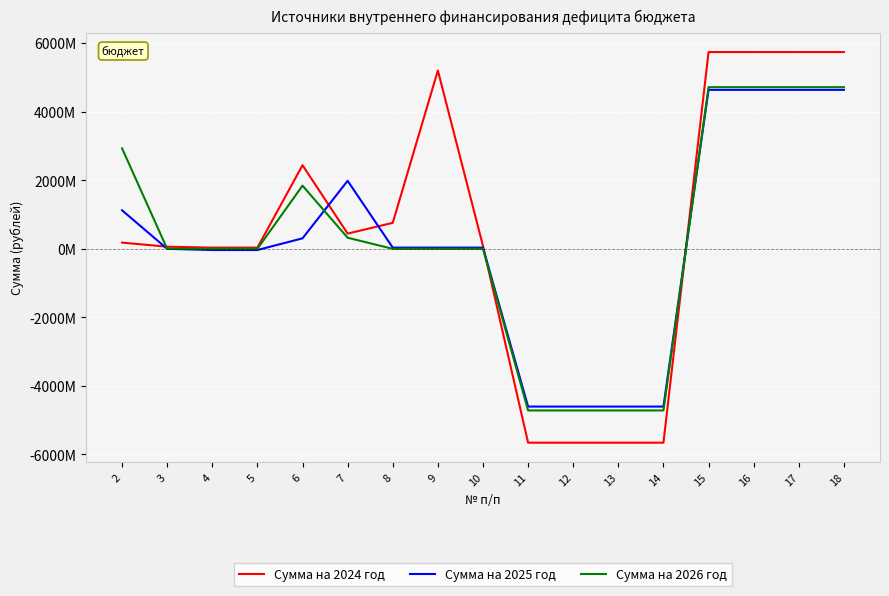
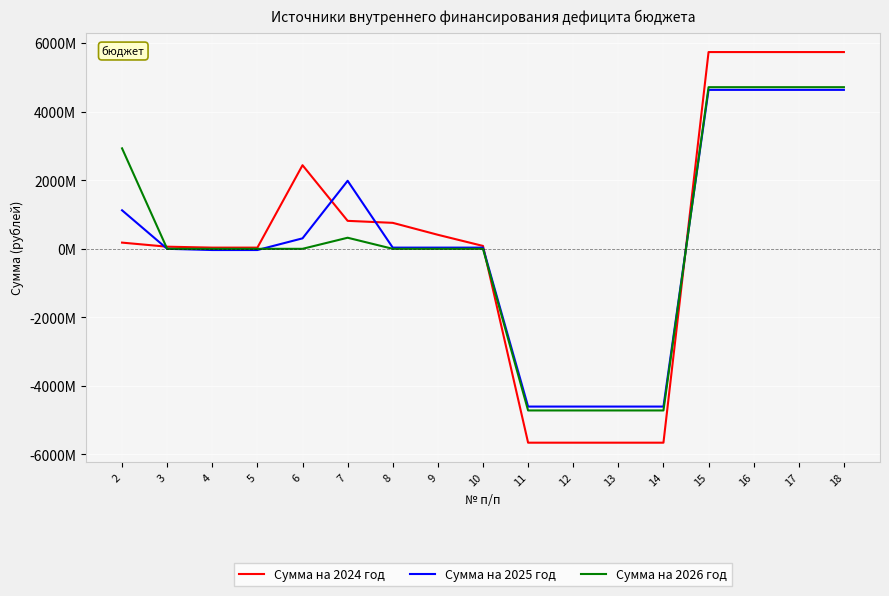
  {
    "Сумма на 2024 год": {
      "2": 200000000,
      "6": 2400000000,
-     "7": 400000000,
+     "7": 800000000,
      "8": 800000000,
-     "9": 5200000000,
+     "9": 400000000,
      "11": -5700000000,
      "12": -5700000000,
      "13": -5700000000,
      "14": -5700000000,
      "15": 5700000000,
      "16": 5700000000,
      "17": 5700000000,
      "18": 5700000000
    },
    "Сумма на 2025 год": {
      "2": 1100000000,
      "6": 300000000,
      "7": 2000000000,
      "11": -4600000000,
      "12": -4600000000,
      "13": -4600000000,
      "14": -4600000000,
      "15": 4600000000,
      "16": 4600000000,
      "17": 4600000000,
      "18": 4600000000
    },
    "Сумма на 2026 год": {
      "2": 2900000000,
-     "6": 1800000000,
+     "6": 0,
      "7": 300000000,
      "11": -4700000000,
      "12": -4700000000,
      "13": -4700000000,
      "14": -4700000000,
      "15": 4700000000,
      "16": 4700000000,
      "17": 4700000000,
      "18": 4700000000
    }
  }
